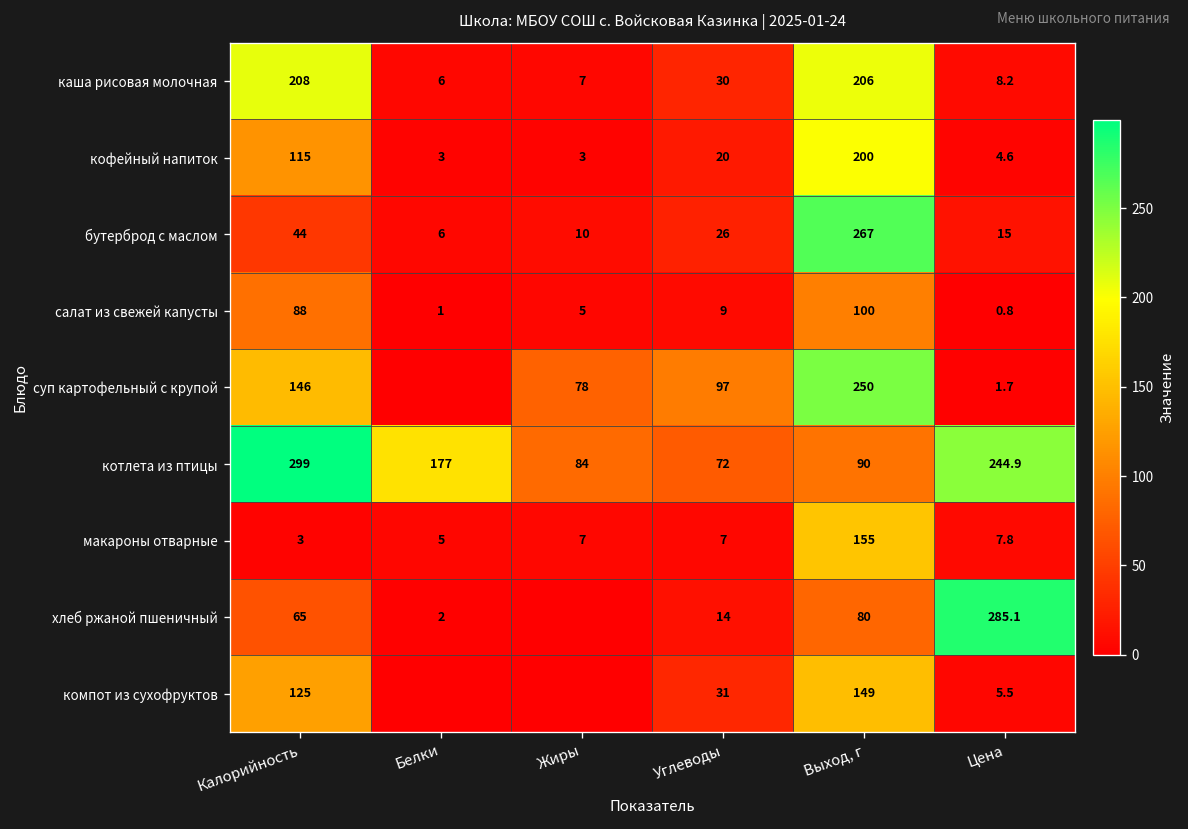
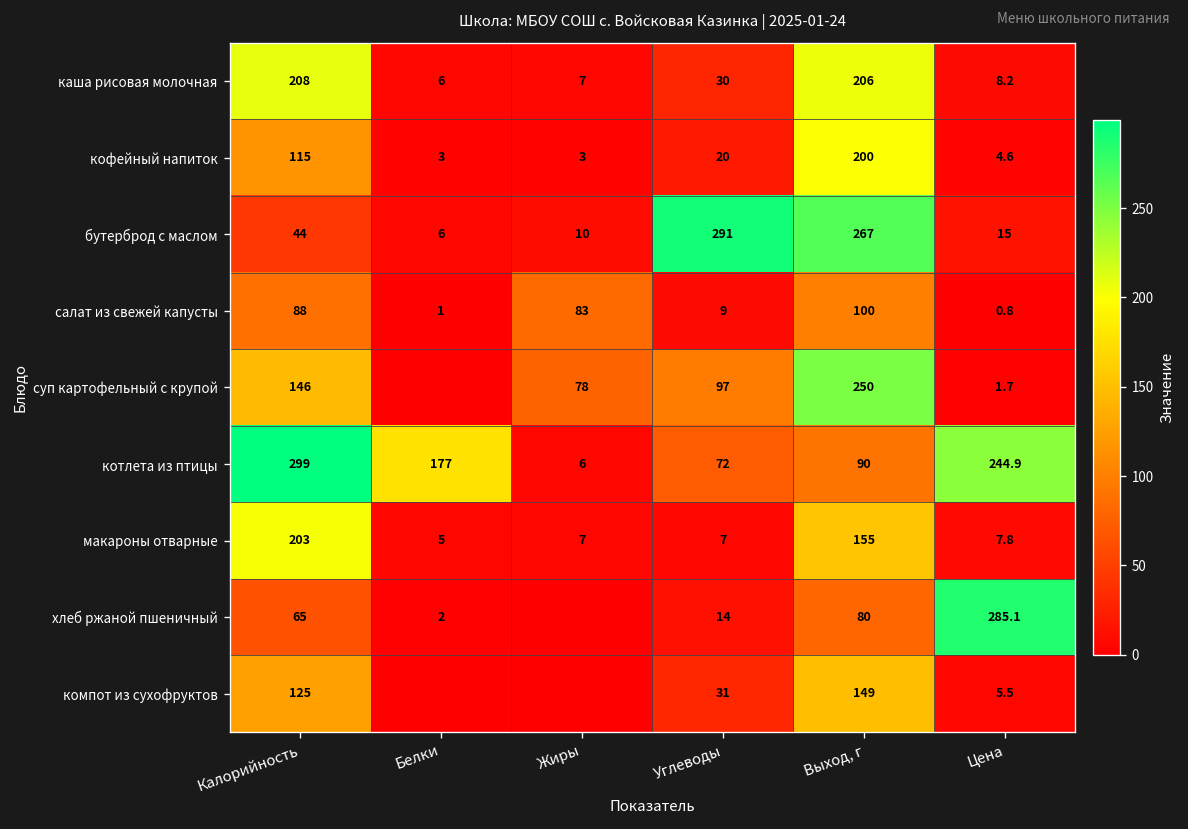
  {
    "каша рисовая молочная": {
      "Калорийность": 208,
      "Белки": 6,
      "Жиры": 7,
      "Углеводы": 30,
      "Выход, г": 206,
      "Цена": 8.2
    },
    "кофейный напиток": {
      "Калорийность": 115,
      "Белки": 3,
      "Жиры": 3,
      "Углеводы": 20,
      "Выход, г": 200,
      "Цена": 4.6
    },
    "бутерброд с маслом": {
      "Калорийность": 44,
      "Белки": 6,
      "Жиры": 10,
-     "Углеводы": 26,
+     "Углеводы": 291,
      "Выход, г": 267,
      "Цена": 15
    },
    "салат из свежей капусты": {
      "Калорийность": 88,
      "Белки": 1,
-     "Жиры": 5,
+     "Жиры": 83,
      "Углеводы": 9,
      "Выход, г": 100,
      "Цена": 0.8
    },
    "суп картофельный с крупой": {
      "Калорийность": 146,
      "Жиры": 78,
      "Углеводы": 97,
      "Выход, г": 250,
      "Цена": 1.7
    },
    "котлета из птицы": {
      "Калорийность": 299,
      "Белки": 177,
-     "Жиры": 84,
+     "Жиры": 6,
      "Углеводы": 72,
      "Выход, г": 90,
      "Цена": 244.9
    },
    "макароны отварные": {
-     "Калорийность": 3,
+     "Калорийность": 203,
      "Белки": 5,
      "Жиры": 7,
      "Углеводы": 7,
      "Выход, г": 155,
      "Цена": 7.8
    },
    "хлеб ржаной пшеничный": {
      "Калорийность": 65,
      "Белки": 2,
      "Углеводы": 14,
      "Выход, г": 80,
      "Цена": 285.1
    },
    "компот из сухофруктов": {
      "Калорийность": 125,
      "Углеводы": 31,
      "Выход, г": 149,
      "Цена": 5.5
    }
  }
